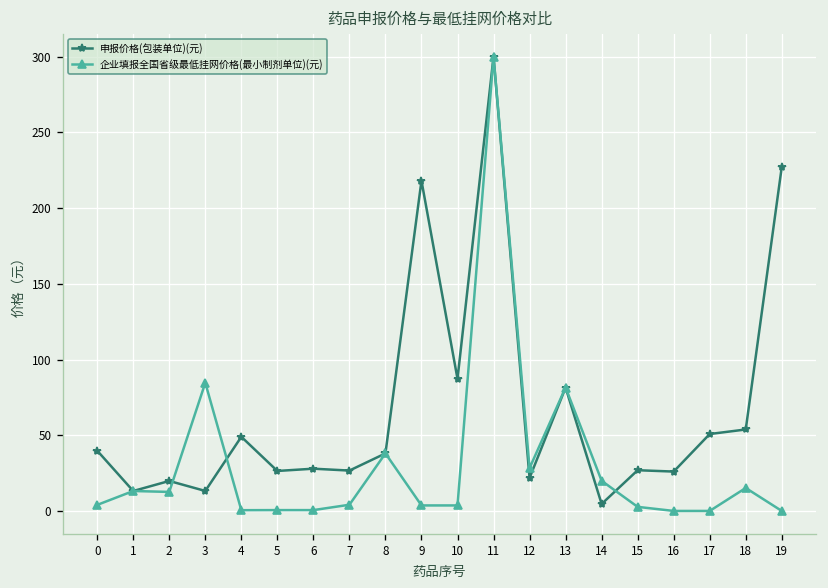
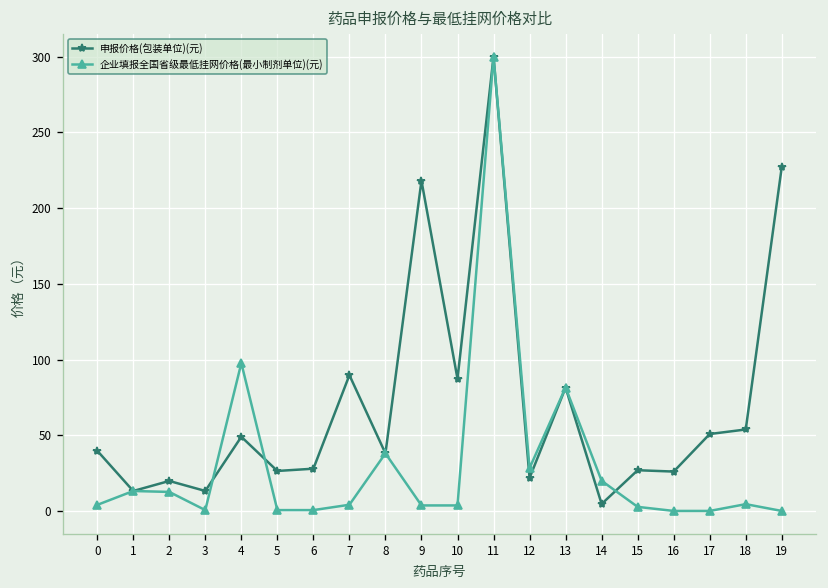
  {
    "申报价格(包装单位)(元)": {
      "0": 40,
      "2": 20,
      "3": 13,
      "4": 49,
      "5": 26,
      "6": 28,
-     "7": 27,
+     "7": 90,
      "9": 218,
      "10": 87,
      "12": 22,
      "14": 5,
      "15": 27,
      "16": 26,
      "17": 51,
      "18": 54,
      "19": 227
    },
    "企业填报全国省级最低挂网价格(最小制剂单位)(元)": {
      "0": 4,
      "2": 13,
-     "3": 85,
-     "4": 0,
+     "3": 1,
+     "4": 98,
      "5": 1,
      "6": 1,
      "7": 4,
      "9": 4,
      "10": 4,
      "12": 28,
      "14": 20,
      "15": 3,
      "16": 0,
      "17": 0,
-     "18": 15,
+     "18": 4,
      "19": 0
    }
  }
